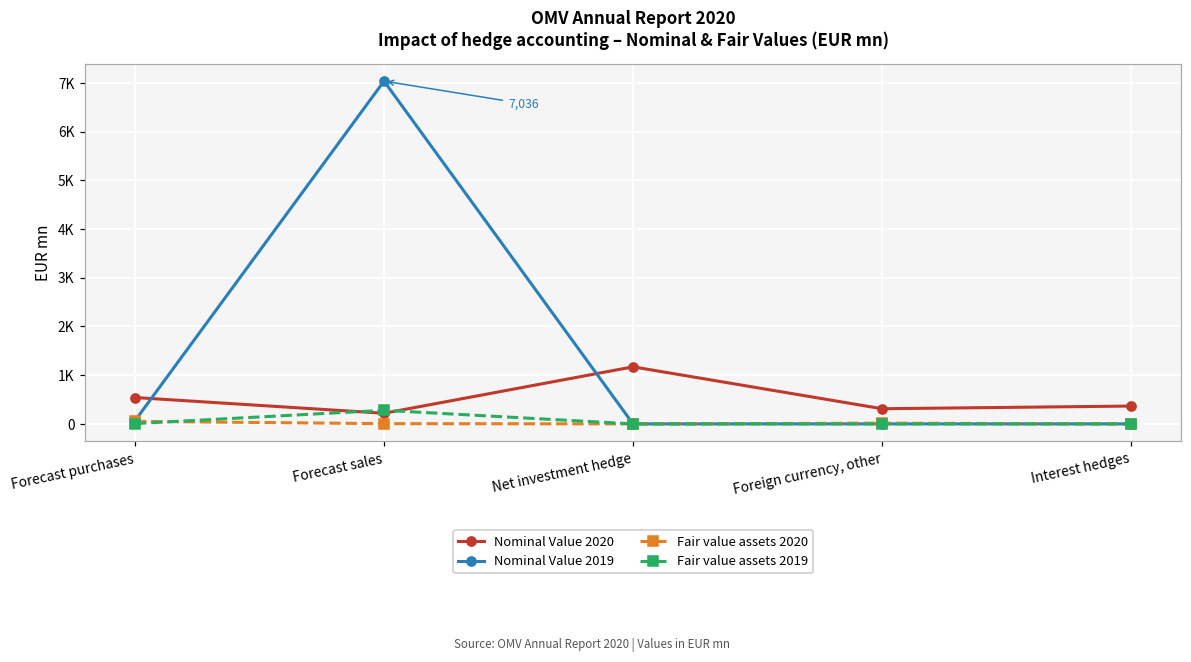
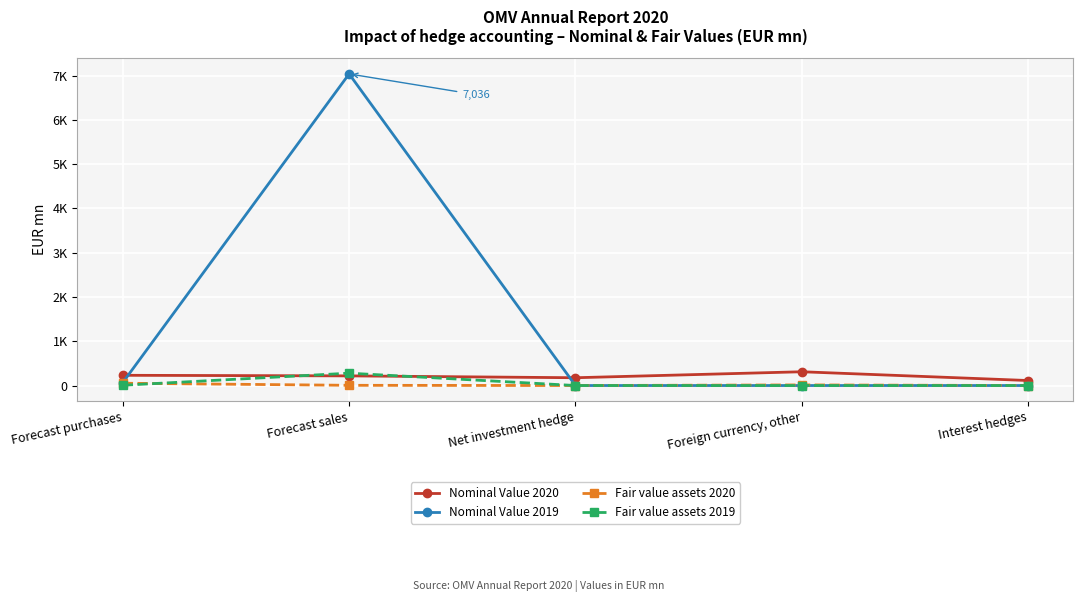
  {
    "Nominal Value 2020": {
-     "Forecast purchases": "500",
+     "Forecast purchases": "200",
      "Forecast sales": "200",
-     "Net investment hedge": "1200",
+     "Net investment hedge": "200",
      "Foreign currency, other": "300",
-     "Interest hedges": "400"
+     "Interest hedges": "100"
    },
    "Nominal Value 2019": {
      "Forecast sales": "7,036"
    },
    "Fair value assets 2020": {
      "Forecast sales": "0"
    },
    "Fair value assets 2019": {
      "Forecast sales": "300"
    }
  }
